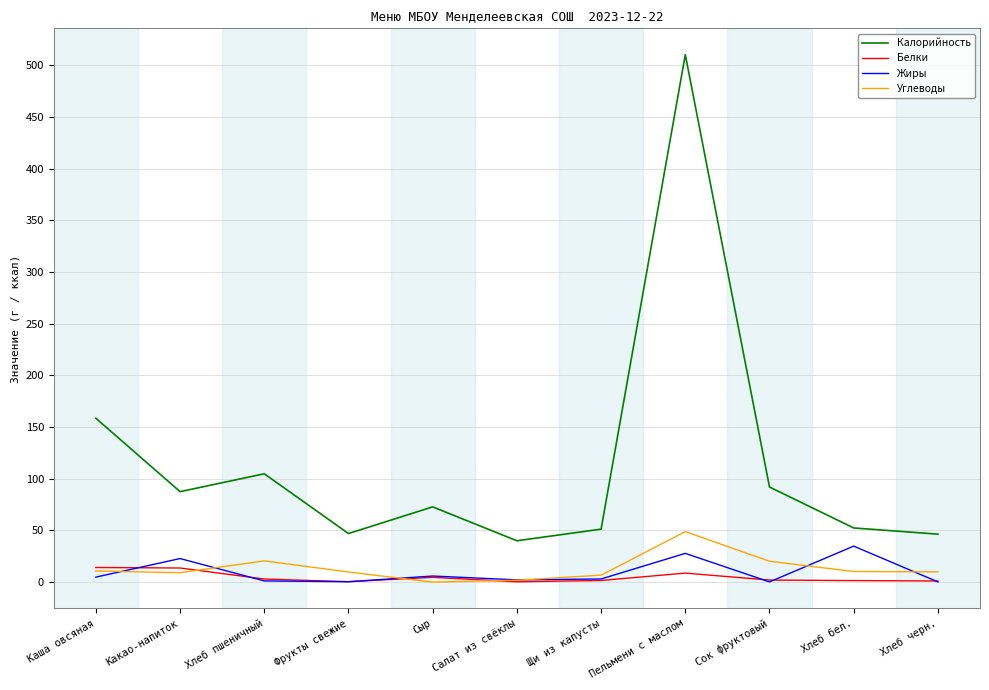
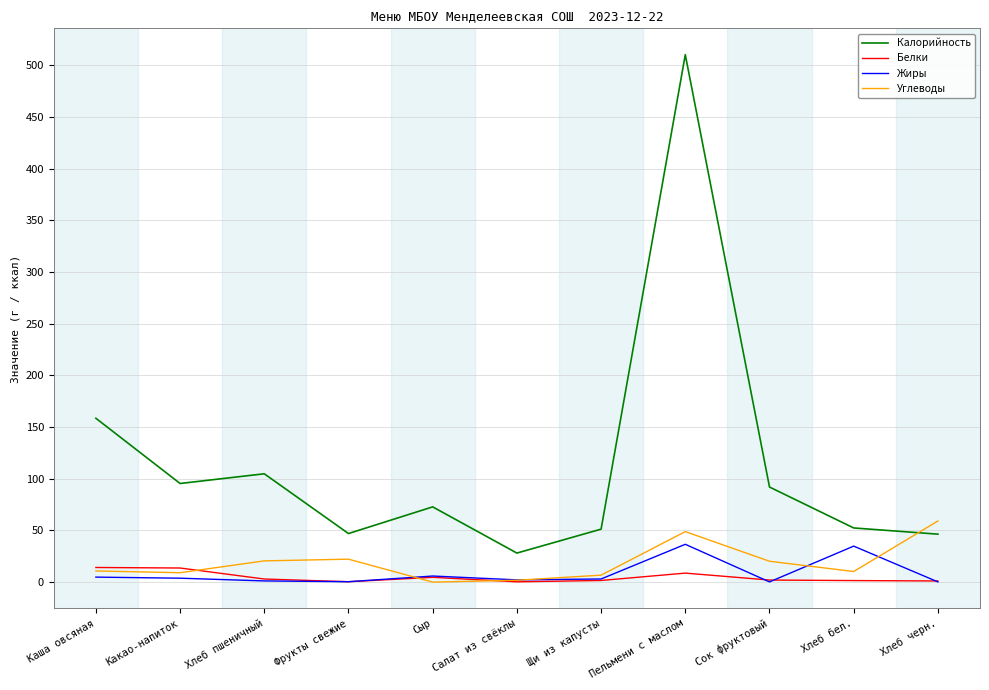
  {
    "Калорийность": {
      "Каша овсяная": 159,
-     "Какао-напиток": 88,
+     "Какао-напиток": 95,
      "Хлеб пшеничный": 105,
      "Фрукты свежие": 47,
      "Сыр": 73,
-     "Салат из свёклы": 40,
+     "Салат из свёклы": 28,
      "Щи из капусты": 51,
      "Пельмени с маслом": 510,
      "Сок фруктовый": 92,
      "Хлеб бел.": 52,
      "Хлеб черн.": 46
    },
    "Белки": {
      "Каша овсяная": 14,
      "Какао-напиток": 14,
      "Пельмени с маслом": 9,
      "Хлеб бел.": 2
    },
    "Жиры": {
      "Каша овсяная": 5,
-     "Какао-напиток": 23,
-     "Пельмени с маслом": 28,
+     "Какао-напиток": 4,
+     "Пельмени с маслом": 37,
      "Хлеб бел.": 35
    },
    "Углеводы": {
      "Каша овсяная": 11,
      "Какао-напиток": 9,
      "Хлеб пшеничный": 21,
-     "Фрукты свежие": 10,
+     "Фрукты свежие": 22,
      "Сыр": 0,
      "Щи из капусты": 7,
      "Пельмени с маслом": 49,
      "Сок фруктовый": 20,
      "Хлеб бел.": 10,
-     "Хлеб черн.": 10
+     "Хлеб черн.": 59
    }
  }
